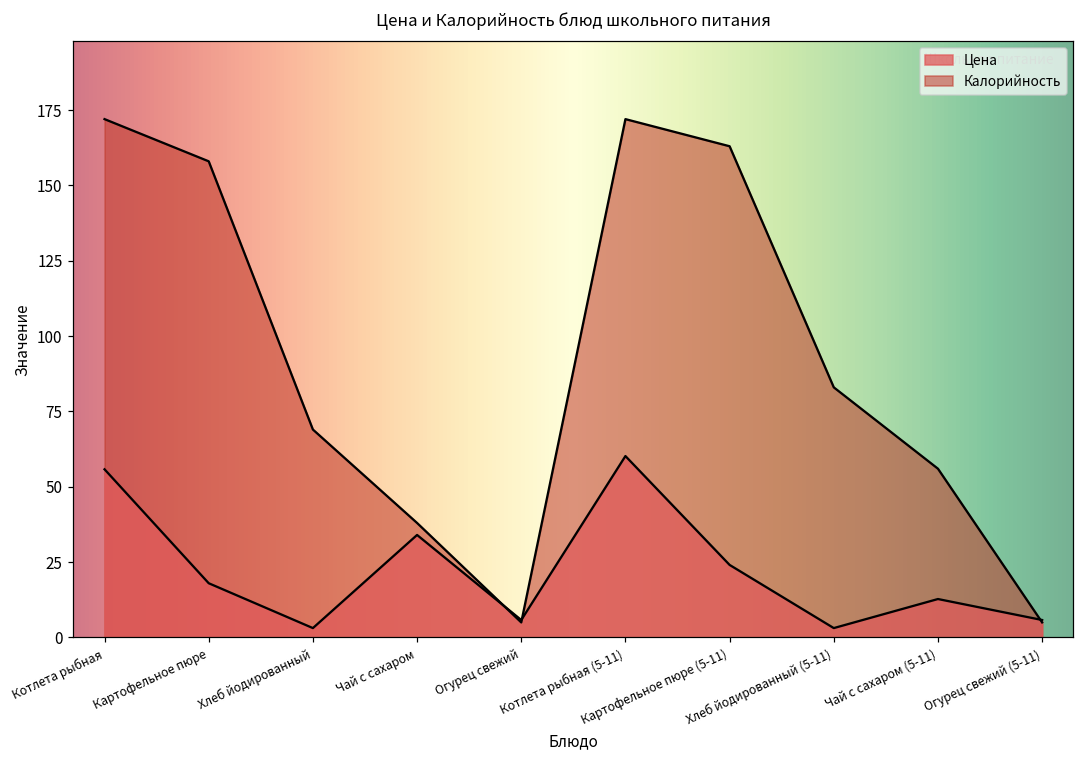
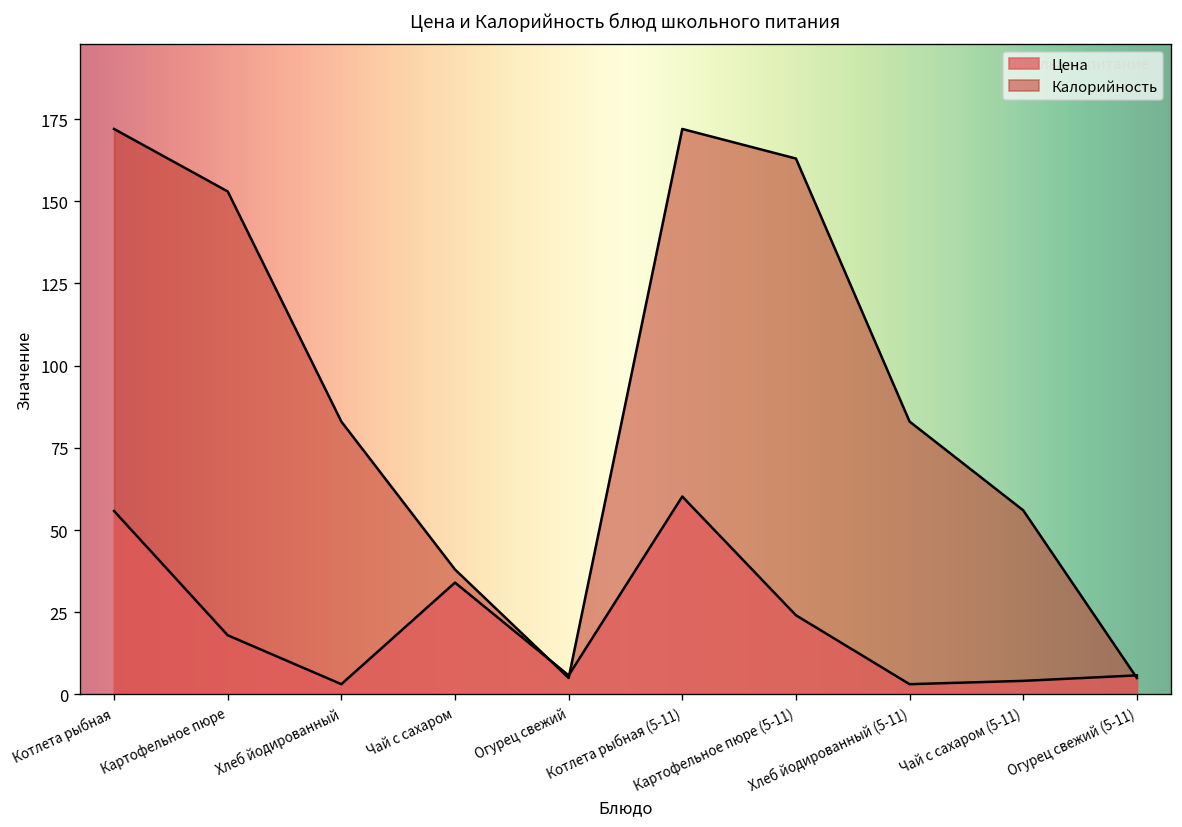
  {
    "Цена": {
      "Котлета рыбная": 56,
      "Картофельное пюре": 18,
      "Хлеб йодированный": 3,
      "Чай с сахаром": 34,
      "Котлета рыбная (5-11)": 60,
      "Картофельное пюре (5-11)": 24,
      "Хлеб йодированный (5-11)": 3,
-     "Чай с сахаром (5-11)": 13
+     "Чай с сахаром (5-11)": 4
    },
    "Калорийность": {
      "Котлета рыбная": 172,
-     "Картофельное пюре": 158,
-     "Хлеб йодированный": 69,
+     "Картофельное пюре": 153,
+     "Хлеб йодированный": 83,
      "Чай с сахаром": 38,
      "Котлета рыбная (5-11)": 172,
      "Картофельное пюре (5-11)": 163,
      "Хлеб йодированный (5-11)": 83,
      "Чай с сахаром (5-11)": 56
    }
  }
